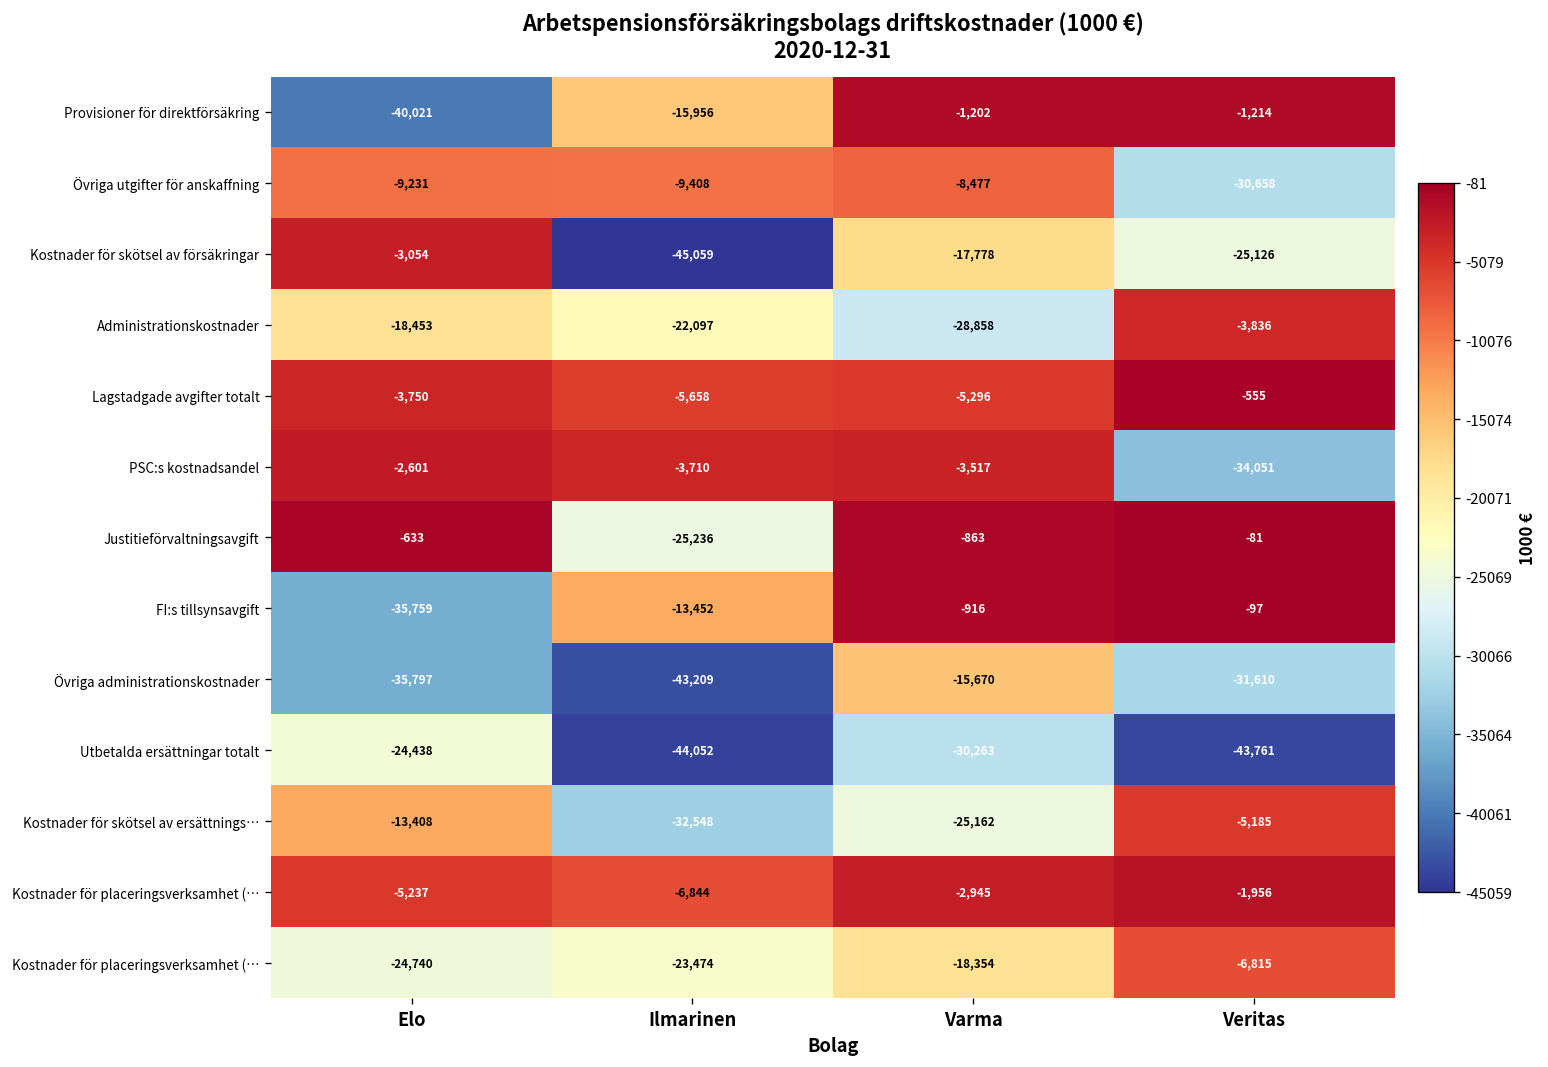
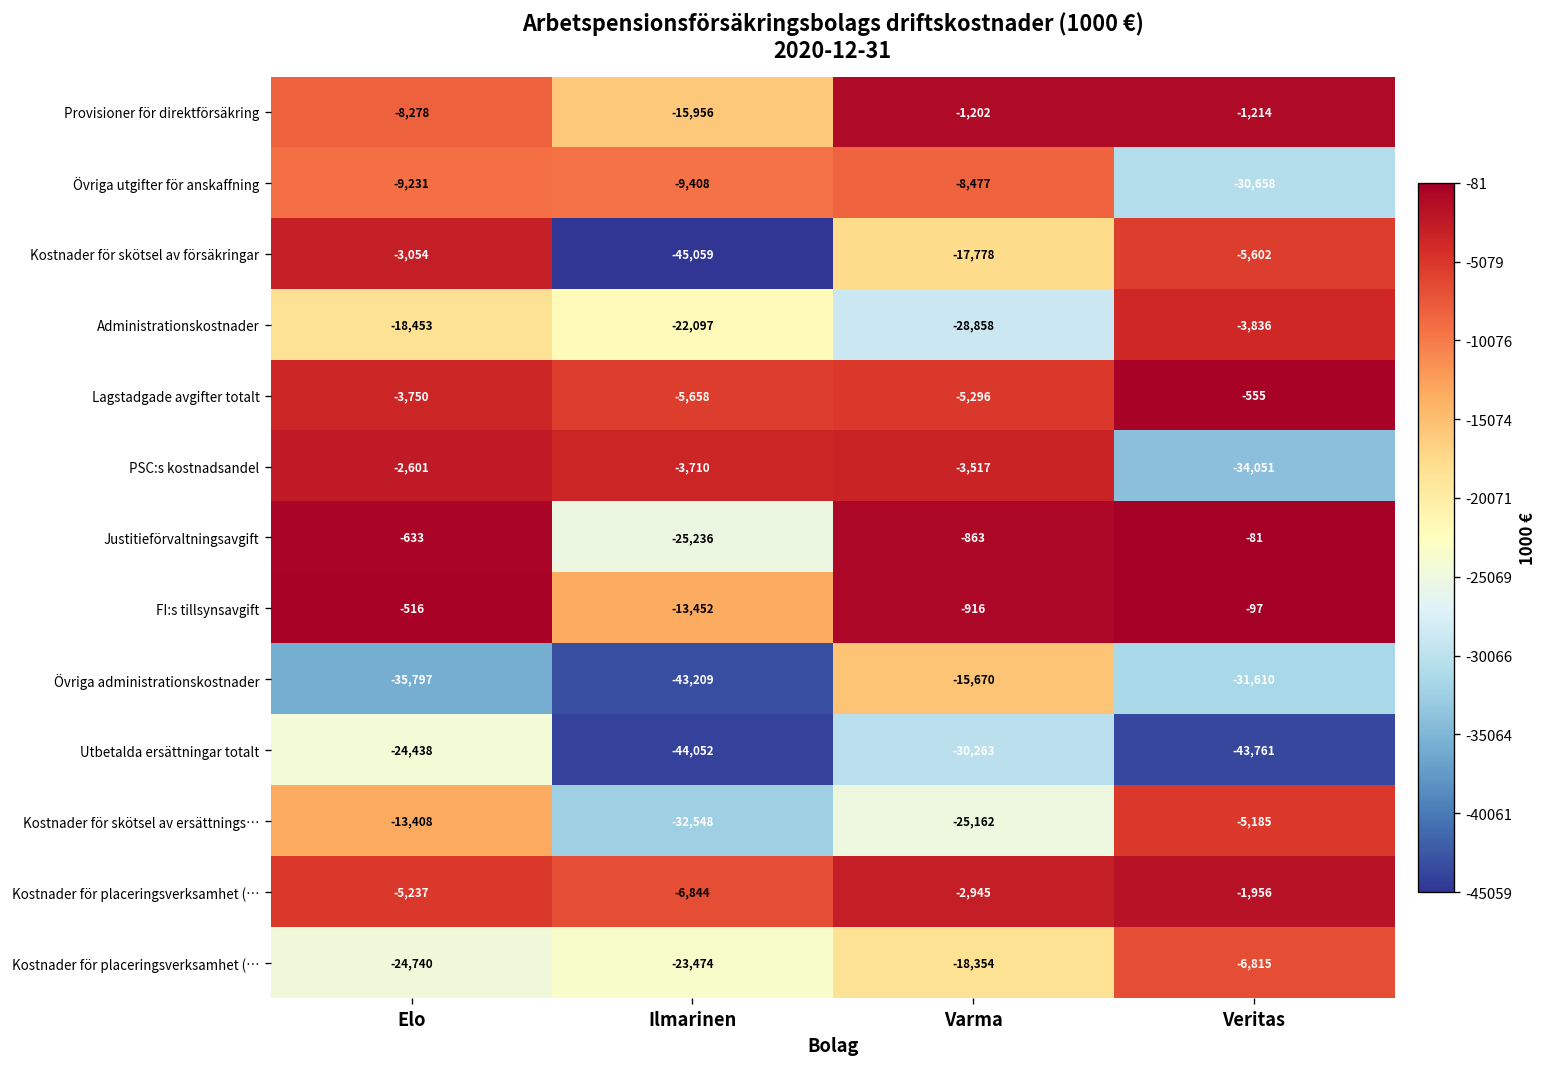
  {
    "Provisioner för direktförsäkring": {
-     "Elo": "-40,021",
+     "Elo": "-8,278",
      "Ilmarinen": "-15,956",
      "Varma": "-1,202",
      "Veritas": "-1,214"
    },
    "Övriga utgifter för anskaffning": {
      "Elo": "-9,231",
      "Ilmarinen": "-9,408",
      "Varma": "-8,477",
      "Veritas": "-30,658"
    },
    "Kostnader för skötsel av försäkringar": {
      "Elo": "-3,054",
      "Ilmarinen": "-45,059",
      "Varma": "-17,778",
-     "Veritas": "-25,126"
+     "Veritas": "-5,602"
    },
    "Administrationskostnader": {
      "Elo": "-18,453",
      "Ilmarinen": "-22,097",
      "Varma": "-28,858",
      "Veritas": "-3,836"
    },
    "Lagstadgade avgifter totalt": {
      "Elo": "-3,750",
      "Ilmarinen": "-5,658",
      "Varma": "-5,296",
      "Veritas": "-555"
    },
    "PSC:s kostnadsandel": {
      "Elo": "-2,601",
      "Ilmarinen": "-3,710",
      "Varma": "-3,517",
      "Veritas": "-34,051"
    },
    "Justitieförvaltningsavgift": {
      "Elo": "-633",
      "Ilmarinen": "-25,236",
      "Varma": "-863",
      "Veritas": "-81"
    },
    "FI:s tillsynsavgift": {
-     "Elo": "-35,759",
+     "Elo": "-516",
      "Ilmarinen": "-13,452",
      "Varma": "-916",
      "Veritas": "-97"
    },
    "Övriga administrationskostnader": {
      "Elo": "-35,797",
      "Ilmarinen": "-43,209",
      "Varma": "-15,670",
      "Veritas": "-31,610"
    },
    "Utbetalda ersättningar totalt": {
      "Elo": "-24,438",
      "Ilmarinen": "-44,052",
      "Varma": "-30,263",
      "Veritas": "-43,761"
    },
    "Kostnader för skötsel av ersättnings…": {
      "Elo": "-13,408",
      "Ilmarinen": "-32,548",
      "Varma": "-25,162",
      "Veritas": "-5,185"
    }
  }
